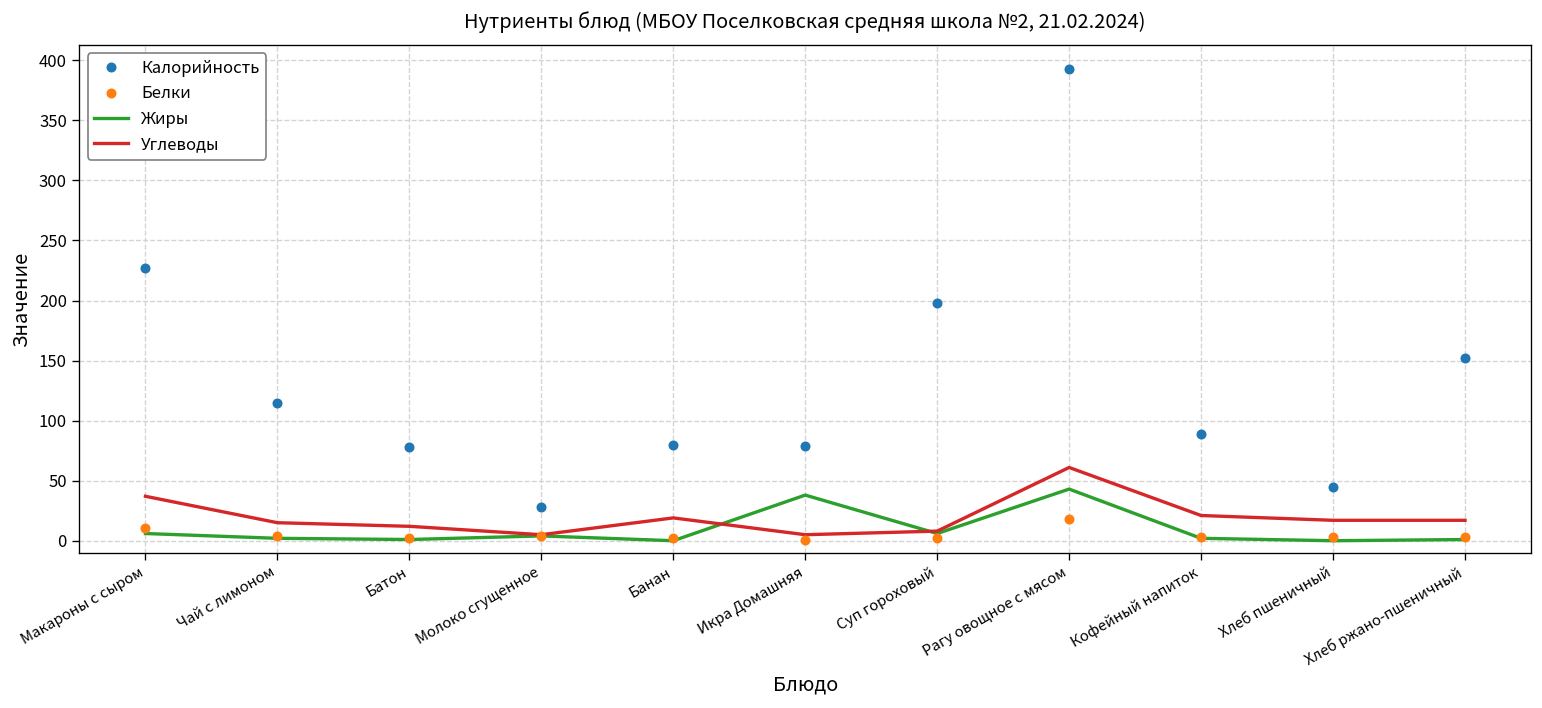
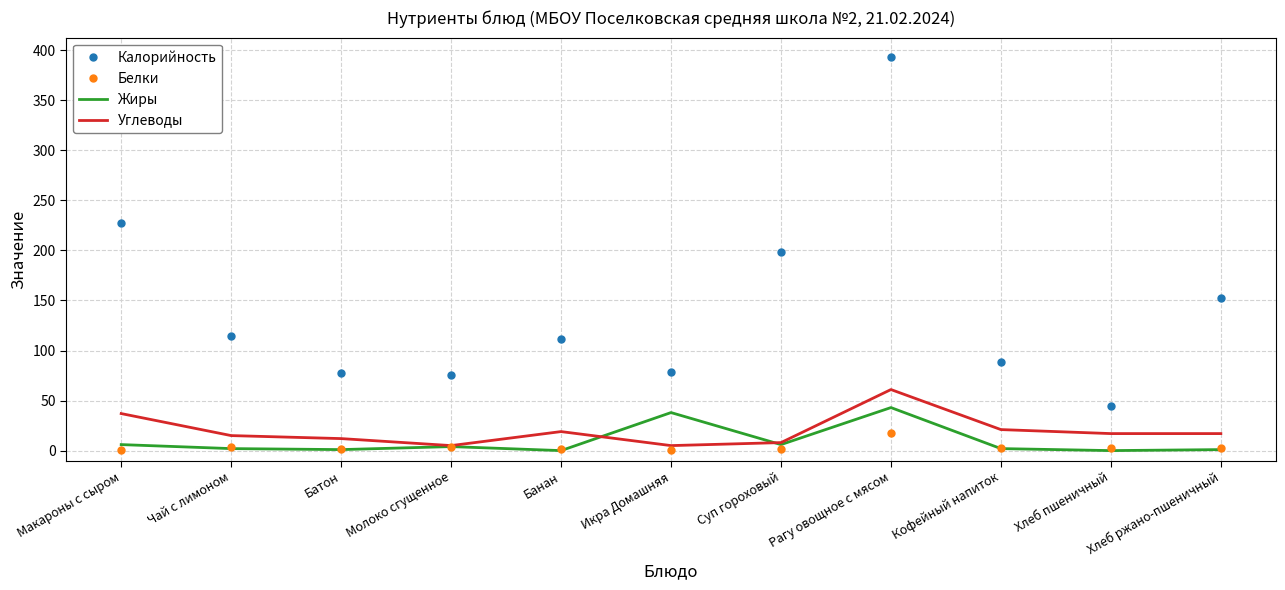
  {
    "Калорийность": {
      "Макароны с сыром": 227,
      "Чай с лимоном": 115,
      "Батон": 78,
-     "Молоко сгущенное": 28,
-     "Банан": 80,
+     "Молоко сгущенное": 76,
+     "Банан": 112,
      "Икра Домашняя": 79,
      "Суп гороховый": 198,
      "Рагу овощное с мясом": 393,
      "Кофейный напиток": 89,
      "Хлеб пшеничный": 45,
      "Хлеб ржано-пшеничный": 152
    },
    "Белки": {
-     "Макароны с сыром": 11,
+     "Макароны с сыром": 1,
      "Икра Домашняя": 1,
      "Суп гороховый": 2,
      "Рагу овощное с мясом": 18,
      "Хлеб пшеничный": 3
    },
    "Жиры": {
      "Макароны с сыром": 6,
      "Икра Домашняя": 38,
      "Рагу овощное с мясом": 43,
      "Хлеб пшеничный": 0
    },
    "Углеводы": {
      "Макароны с сыром": 37,
      "Чай с лимоном": 15,
      "Батон": 12,
      "Банан": 19,
      "Икра Домашняя": 5,
      "Рагу овощное с мясом": 61,
      "Кофейный напиток": 21,
      "Хлеб пшеничный": 17,
      "Хлеб ржано-пшеничный": 17
    }
  }
